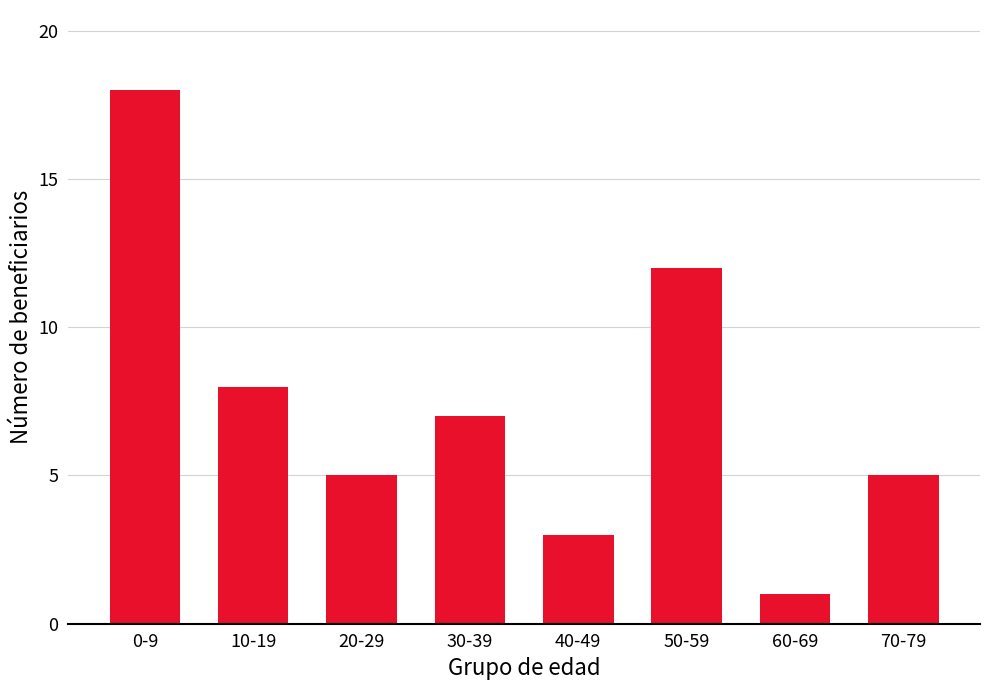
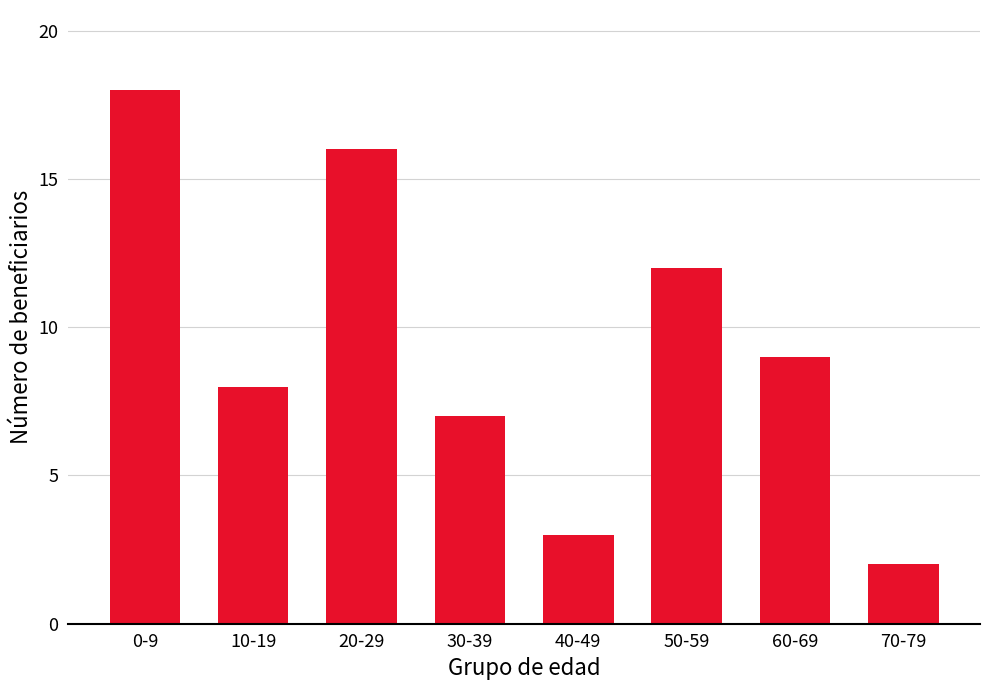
  {
    "0-9": 18,
    "10-19": 8,
-   "20-29": 5,
+   "20-29": 16,
    "30-39": 7,
    "40-49": 3,
    "50-59": 12,
-   "60-69": 1,
-   "70-79": 5
+   "60-69": 9,
+   "70-79": 2
  }
